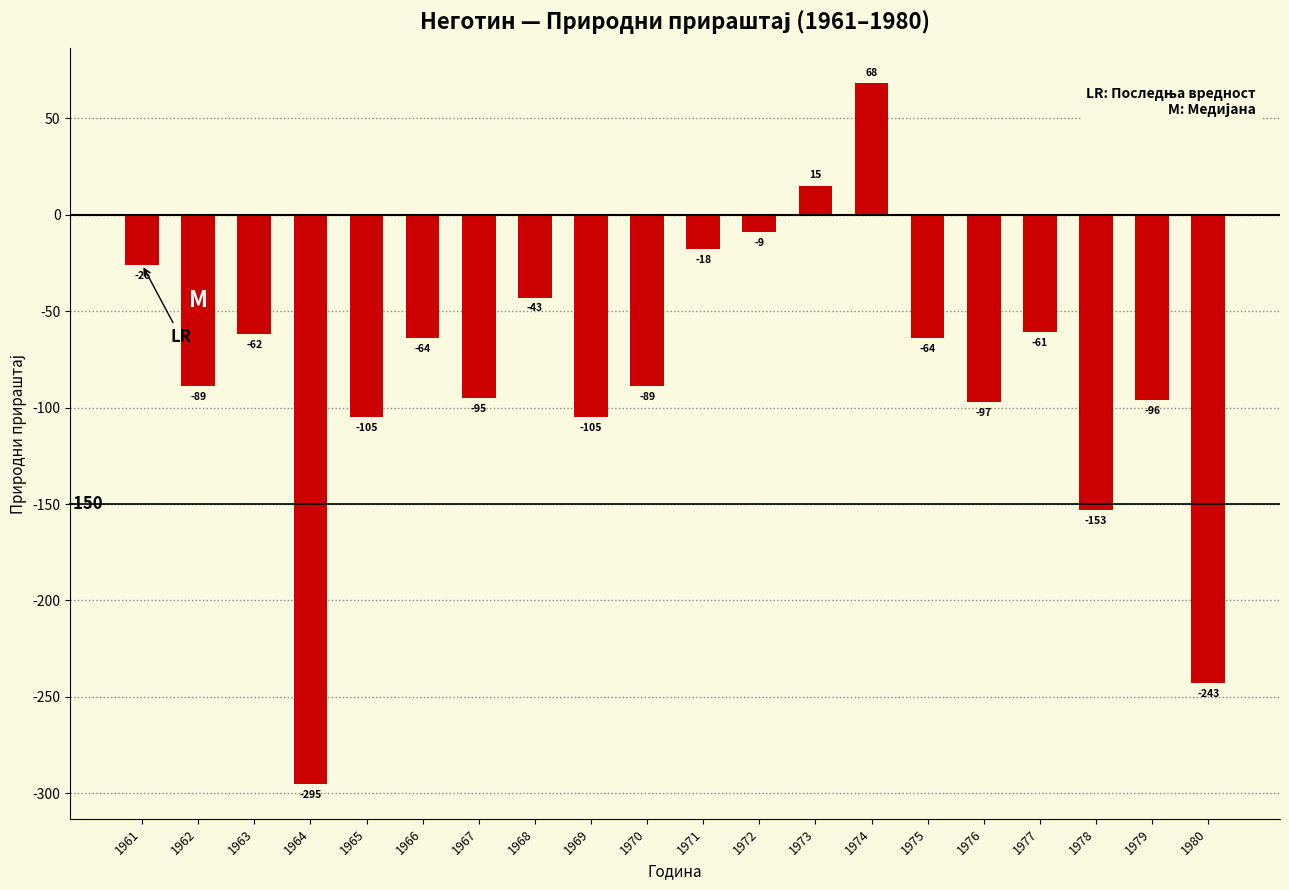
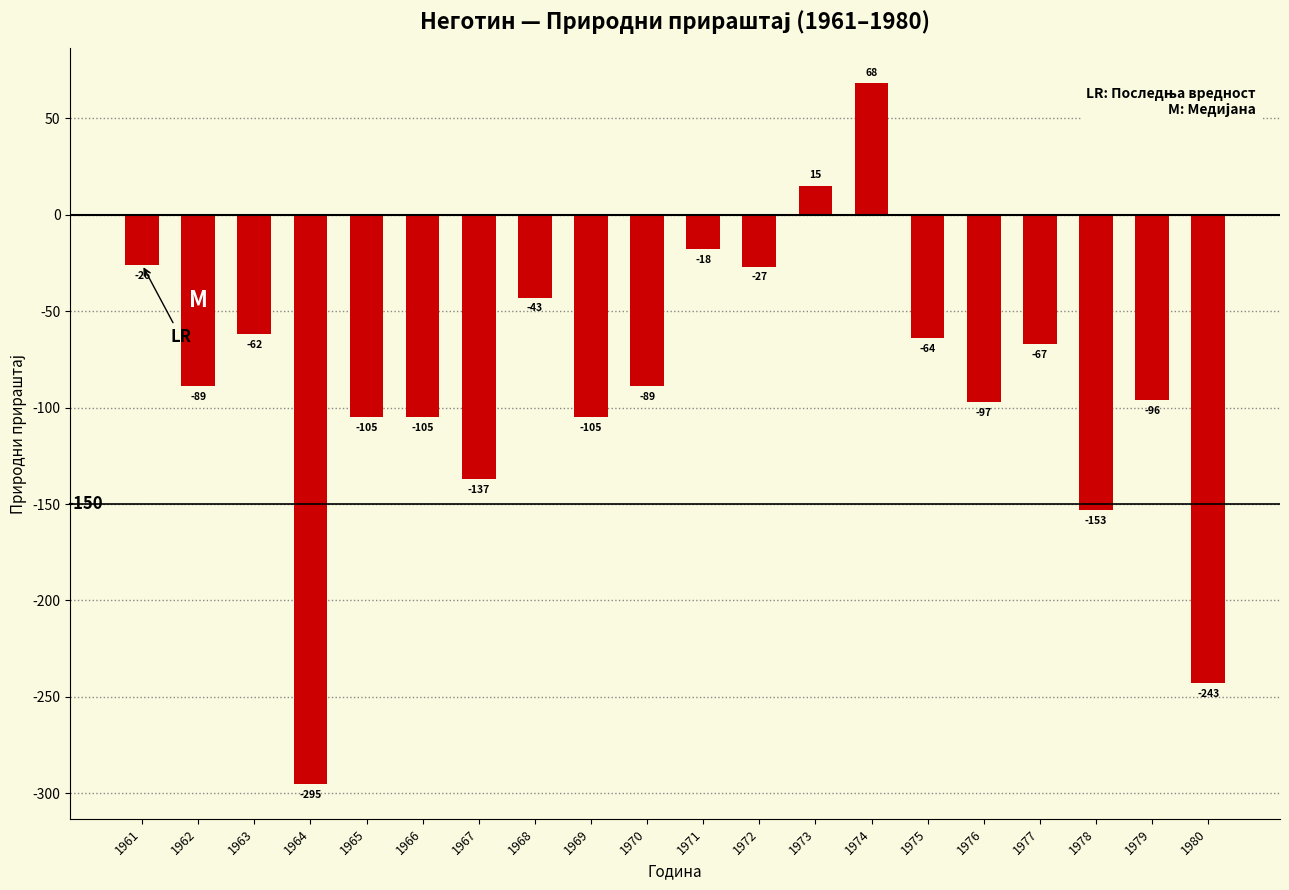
  {
    "1962": -89,
    "1963": -62,
    "1964": -295,
    "1965": -105,
-   "1966": -64,
-   "1967": -95,
+   "1966": -105,
+   "1967": -137,
    "1968": -43,
    "1969": -105,
    "1970": -89,
    "1971": -18,
-   "1972": -9,
+   "1972": -27,
    "1973": 15,
    "1974": 68,
    "1975": -64,
    "1976": -97,
-   "1977": -61,
+   "1977": -67,
    "1978": -153,
    "1979": -96,
    "1980": -243
  }
